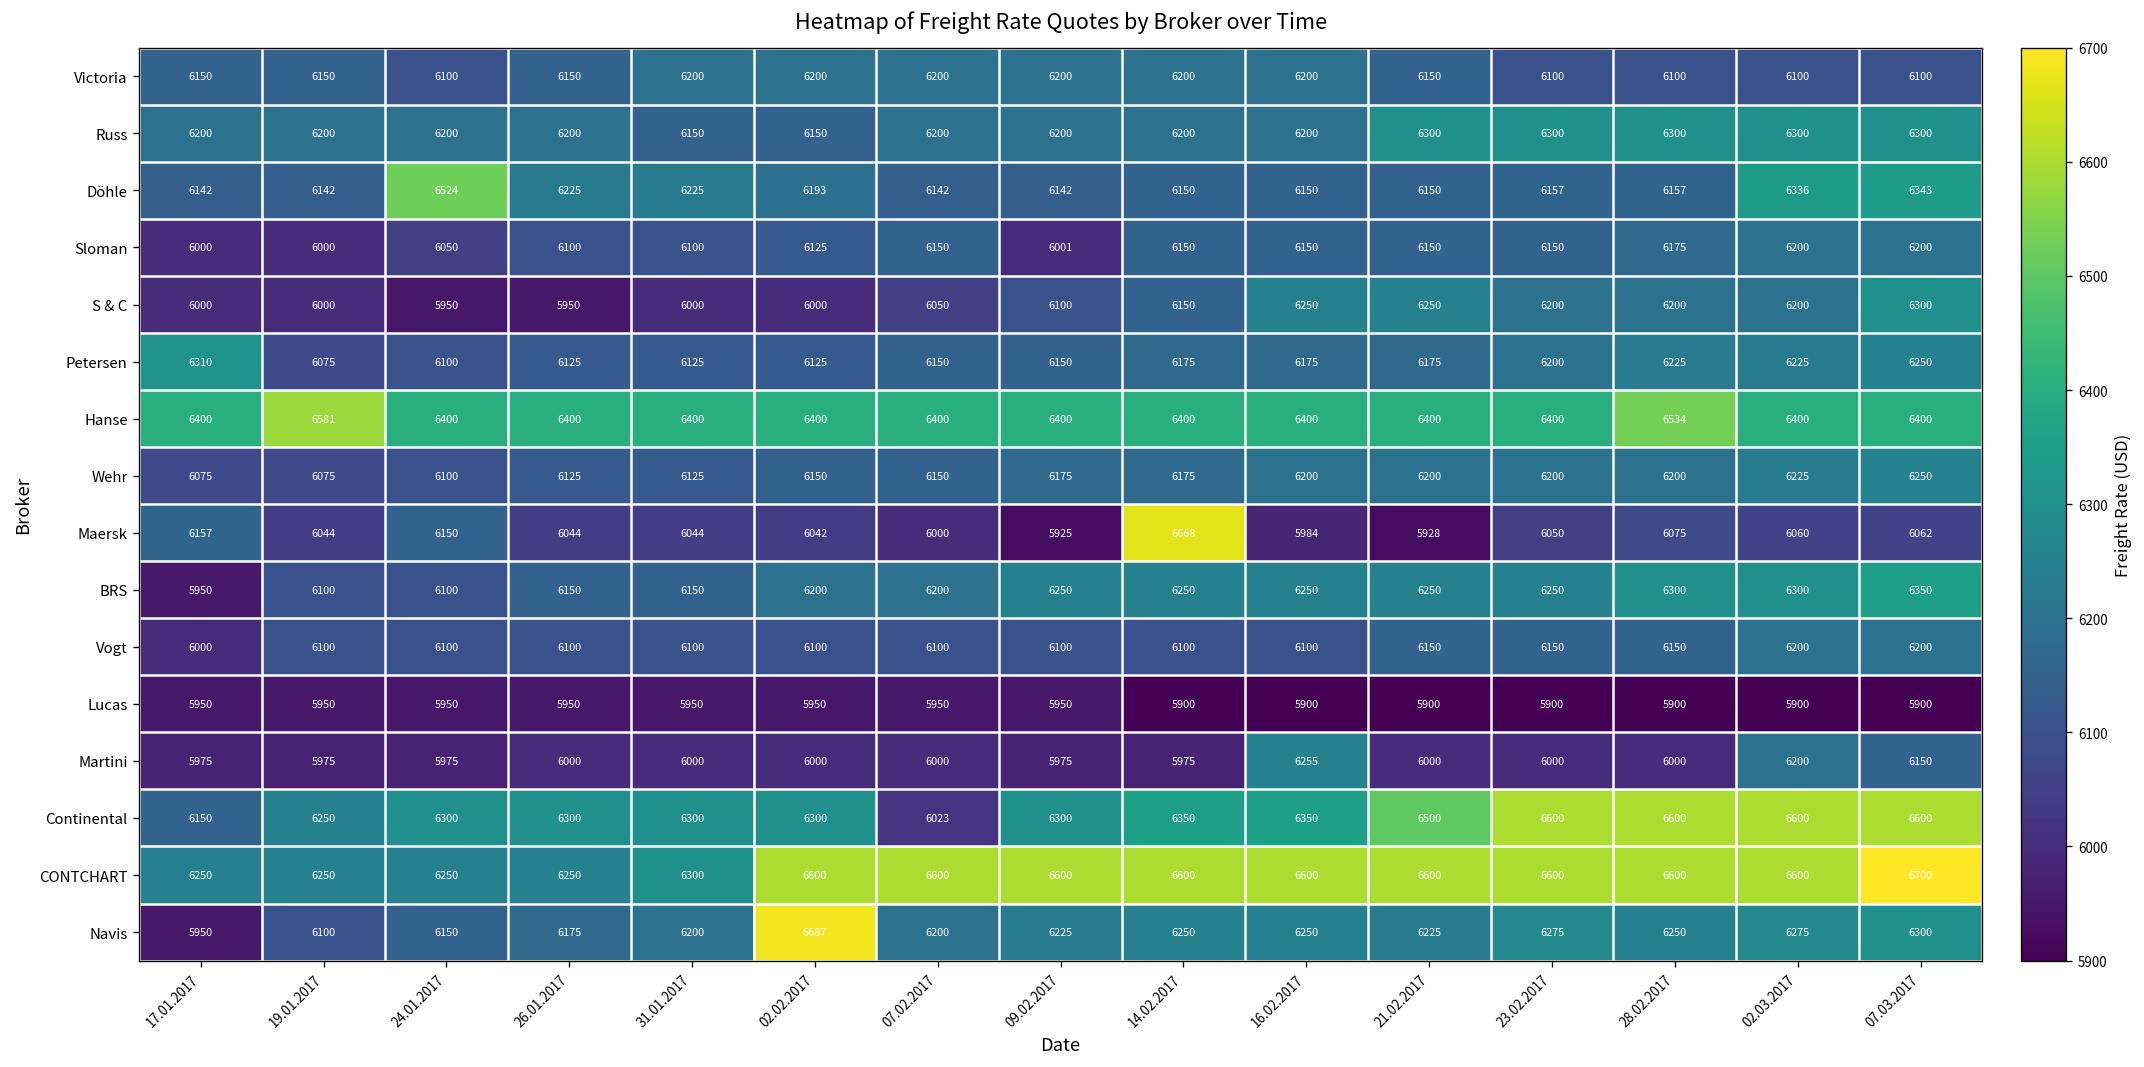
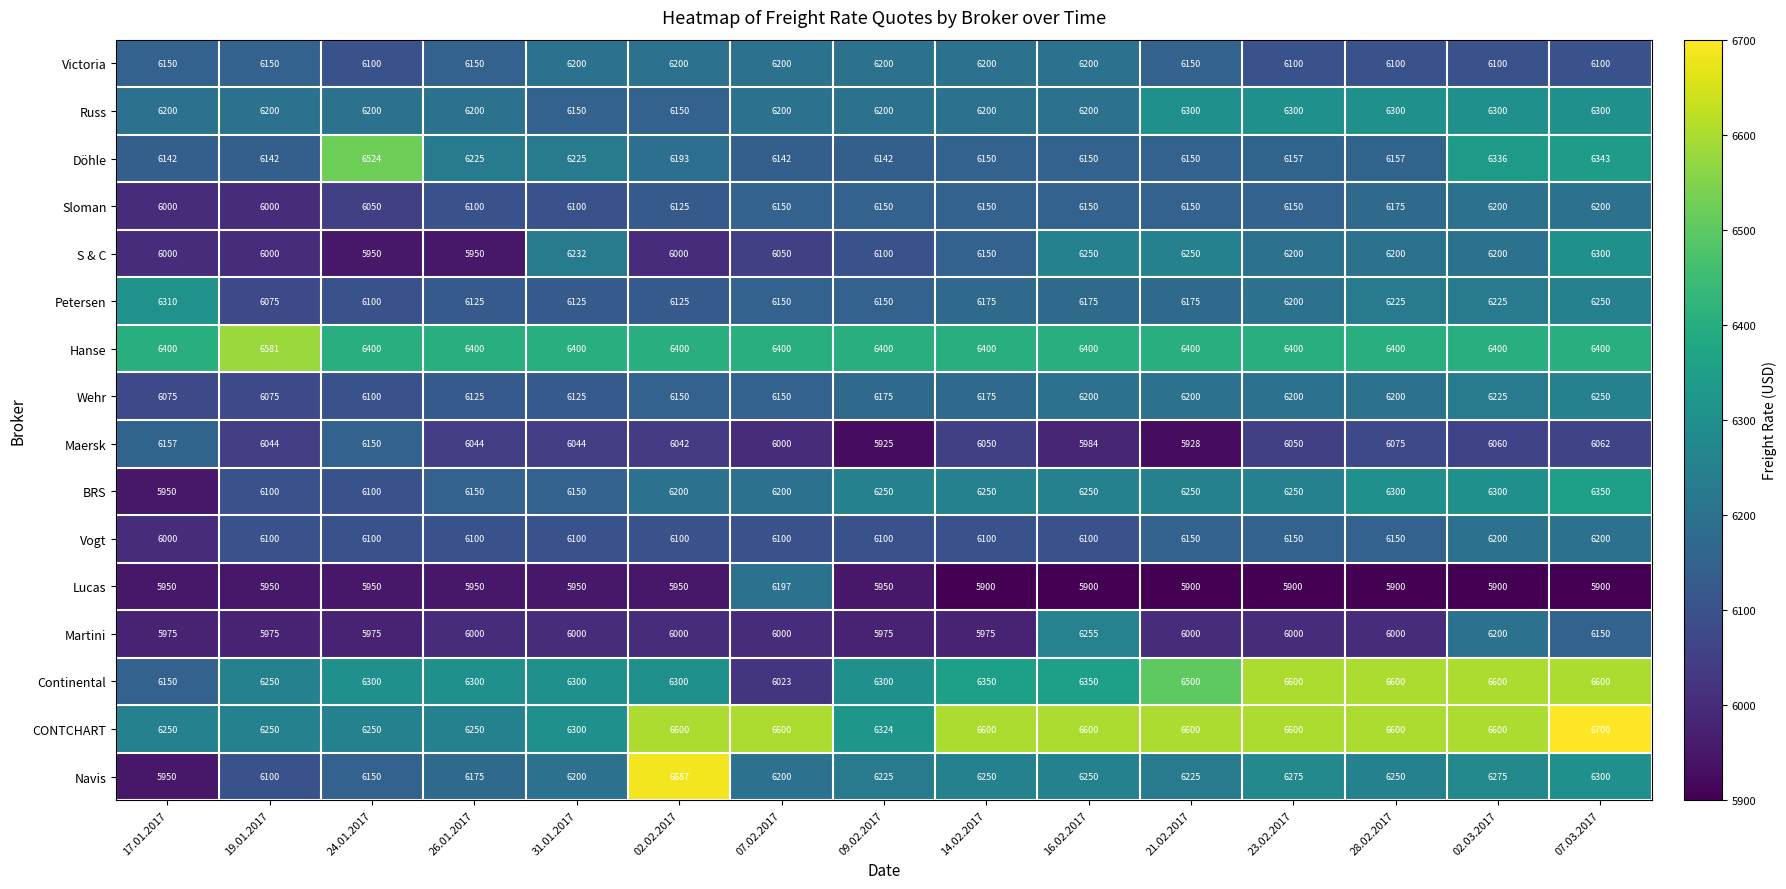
  {
    "Sloman": {
      "17.01.2017": 6000,
      "19.01.2017": 6000,
      "24.01.2017": 6050,
      "26.01.2017": 6100,
      "31.01.2017": 6100,
      "02.02.2017": 6125,
      "07.02.2017": 6150,
-     "09.02.2017": 6001,
+     "09.02.2017": 6150,
      "14.02.2017": 6150,
      "16.02.2017": 6150,
      "21.02.2017": 6150,
      "23.02.2017": 6150,
      "28.02.2017": 6175,
      "02.03.2017": 6200,
      "07.03.2017": 6200
    },
    "S & C": {
      "17.01.2017": 6000,
      "19.01.2017": 6000,
      "24.01.2017": 5950,
      "26.01.2017": 5950,
-     "31.01.2017": 6000,
+     "31.01.2017": 6232,
      "02.02.2017": 6000,
      "07.02.2017": 6050,
      "09.02.2017": 6100,
      "14.02.2017": 6150,
      "16.02.2017": 6250,
      "21.02.2017": 6250,
      "23.02.2017": 6200,
      "28.02.2017": 6200,
      "02.03.2017": 6200,
      "07.03.2017": 6300
    },
    "Hanse": {
      "17.01.2017": 6400,
      "19.01.2017": 6581,
      "24.01.2017": 6400,
      "26.01.2017": 6400,
      "31.01.2017": 6400,
      "02.02.2017": 6400,
      "07.02.2017": 6400,
      "09.02.2017": 6400,
      "14.02.2017": 6400,
      "16.02.2017": 6400,
      "21.02.2017": 6400,
      "23.02.2017": 6400,
-     "28.02.2017": 6534,
+     "28.02.2017": 6400,
      "02.03.2017": 6400,
      "07.03.2017": 6400
    },
    "Maersk": {
      "17.01.2017": 6157,
      "19.01.2017": 6044,
      "24.01.2017": 6150,
      "26.01.2017": 6044,
      "31.01.2017": 6044,
      "02.02.2017": 6042,
      "07.02.2017": 6000,
      "09.02.2017": 5925,
-     "14.02.2017": 6668,
+     "14.02.2017": 6050,
      "16.02.2017": 5984,
      "21.02.2017": 5928,
      "23.02.2017": 6050,
      "28.02.2017": 6075,
      "02.03.2017": 6060,
      "07.03.2017": 6062
    },
    "Lucas": {
      "17.01.2017": 5950,
      "19.01.2017": 5950,
      "24.01.2017": 5950,
      "26.01.2017": 5950,
      "31.01.2017": 5950,
      "02.02.2017": 5950,
-     "07.02.2017": 5950,
+     "07.02.2017": 6197,
      "09.02.2017": 5950,
      "14.02.2017": 5900,
      "16.02.2017": 5900,
      "21.02.2017": 5900,
      "23.02.2017": 5900,
      "28.02.2017": 5900,
      "02.03.2017": 5900,
      "07.03.2017": 5900
    },
    "CONTCHART": {
      "17.01.2017": 6250,
      "19.01.2017": 6250,
      "24.01.2017": 6250,
      "26.01.2017": 6250,
      "31.01.2017": 6300,
      "02.02.2017": 6600,
      "07.02.2017": 6600,
-     "09.02.2017": 6600,
+     "09.02.2017": 6324,
      "14.02.2017": 6600,
      "16.02.2017": 6600,
      "21.02.2017": 6600,
      "23.02.2017": 6600,
      "28.02.2017": 6600,
      "02.03.2017": 6600,
      "07.03.2017": 6700
    }
  }
